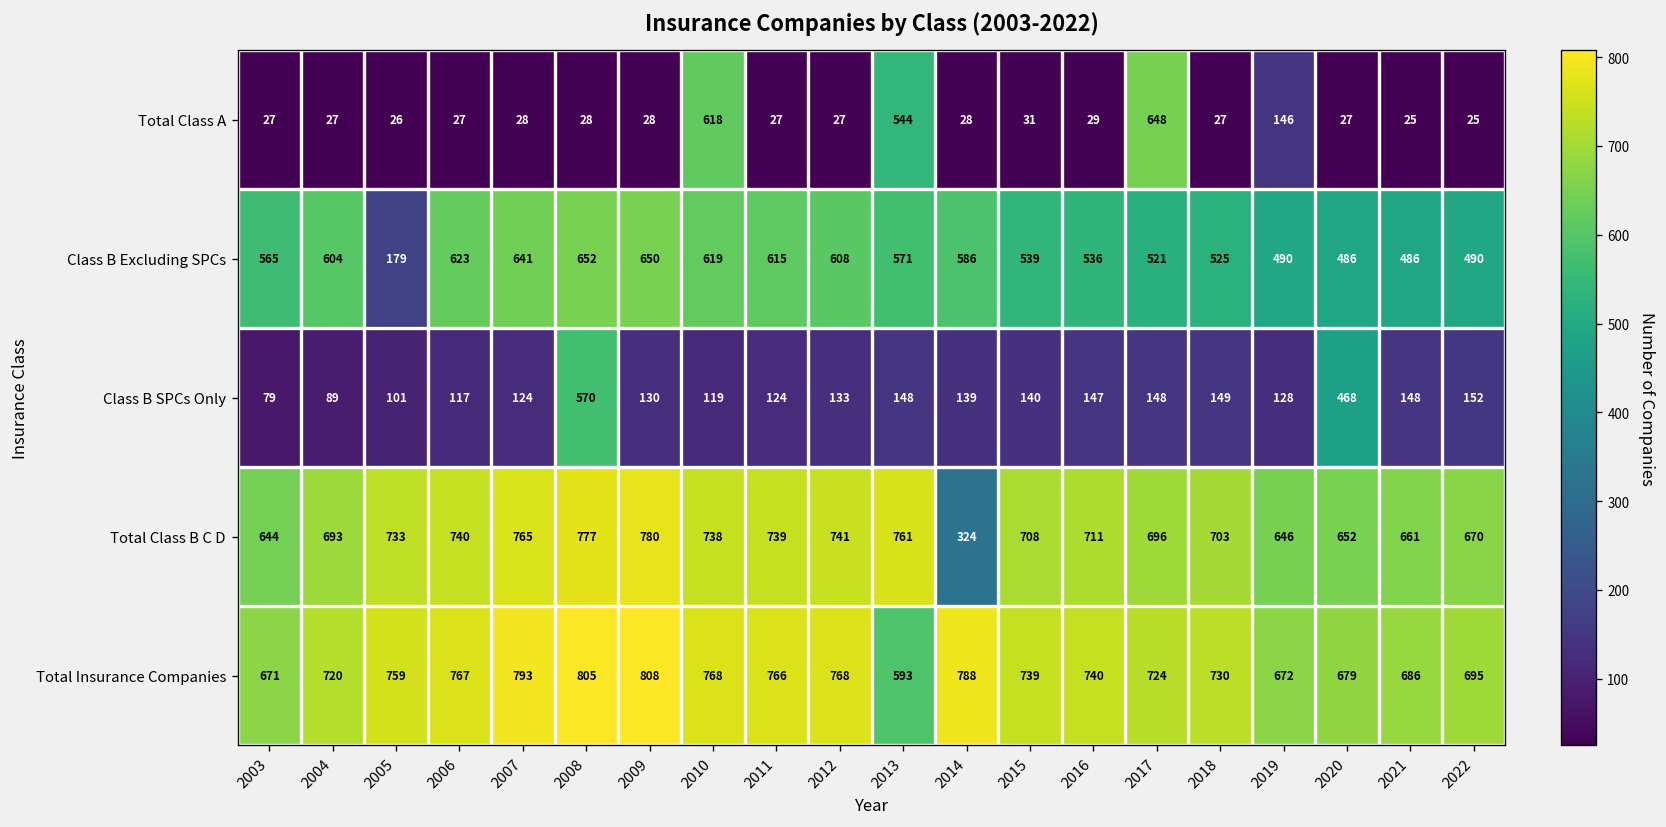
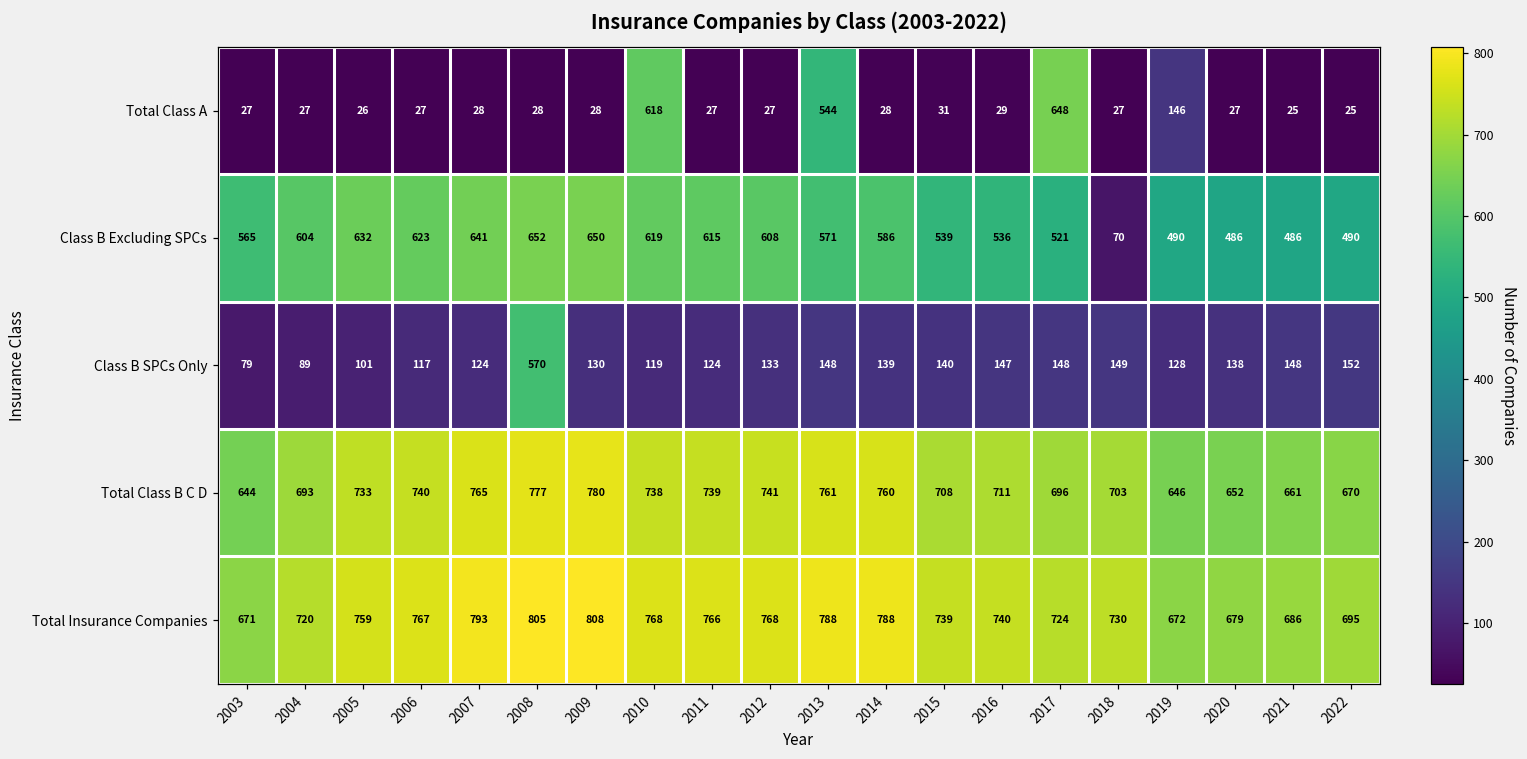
  {
    "Total Class A": {
      "2003": 27,
      "2004": 27,
      "2005": 26,
      "2006": 27,
      "2007": 28,
      "2008": 28,
      "2009": 28,
      "2010": 618,
      "2011": 27,
      "2012": 27,
      "2013": 544,
      "2014": 28,
      "2015": 31,
      "2016": 29,
      "2017": 648,
      "2018": 27,
      "2019": 146,
      "2020": 27,
      "2021": 25,
      "2022": 25
    },
    "Class B Excluding SPCs": {
      "2003": 565,
      "2004": 604,
-     "2005": 179,
+     "2005": 632,
      "2006": 623,
      "2007": 641,
      "2008": 652,
      "2009": 650,
      "2010": 619,
      "2011": 615,
      "2012": 608,
      "2013": 571,
      "2014": 586,
      "2015": 539,
      "2016": 536,
      "2017": 521,
-     "2018": 525,
+     "2018": 70,
      "2019": 490,
      "2020": 486,
      "2021": 486,
      "2022": 490
    },
    "Class B SPCs Only": {
      "2003": 79,
      "2004": 89,
      "2005": 101,
      "2006": 117,
      "2007": 124,
      "2008": 570,
      "2009": 130,
      "2010": 119,
      "2011": 124,
      "2012": 133,
      "2013": 148,
      "2014": 139,
      "2015": 140,
      "2016": 147,
      "2017": 148,
      "2018": 149,
      "2019": 128,
-     "2020": 468,
+     "2020": 138,
      "2021": 148,
      "2022": 152
    },
    "Total Class B C D": {
      "2003": 644,
      "2004": 693,
      "2005": 733,
      "2006": 740,
      "2007": 765,
      "2008": 777,
      "2009": 780,
      "2010": 738,
      "2011": 739,
      "2012": 741,
      "2013": 761,
-     "2014": 324,
+     "2014": 760,
      "2015": 708,
      "2016": 711,
      "2017": 696,
      "2018": 703,
      "2019": 646,
      "2020": 652,
      "2021": 661,
      "2022": 670
    },
    "Total Insurance Companies": {
      "2003": 671,
      "2004": 720,
      "2005": 759,
      "2006": 767,
      "2007": 793,
      "2008": 805,
      "2009": 808,
      "2010": 768,
      "2011": 766,
      "2012": 768,
-     "2013": 593,
+     "2013": 788,
      "2014": 788,
      "2015": 739,
      "2016": 740,
      "2017": 724,
      "2018": 730,
      "2019": 672,
      "2020": 679,
      "2021": 686,
      "2022": 695
    }
  }
